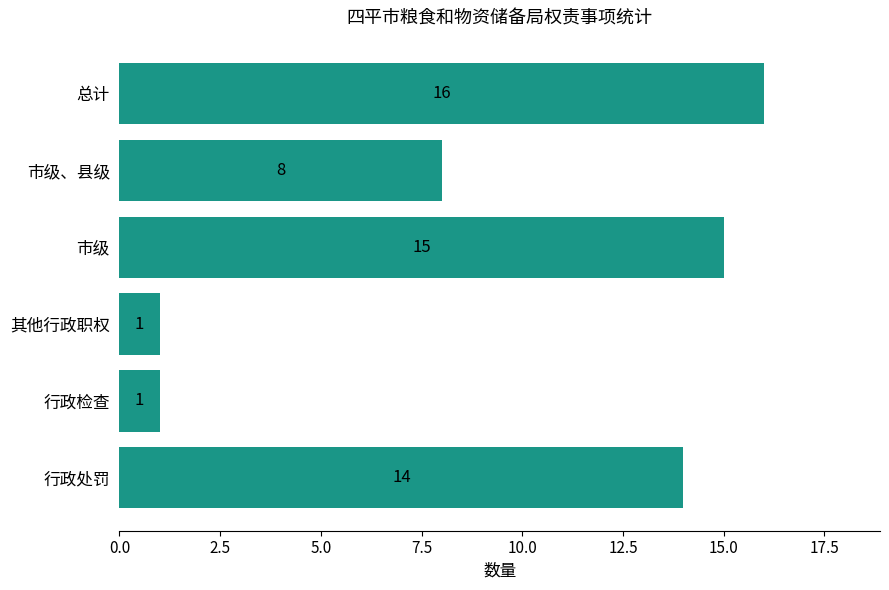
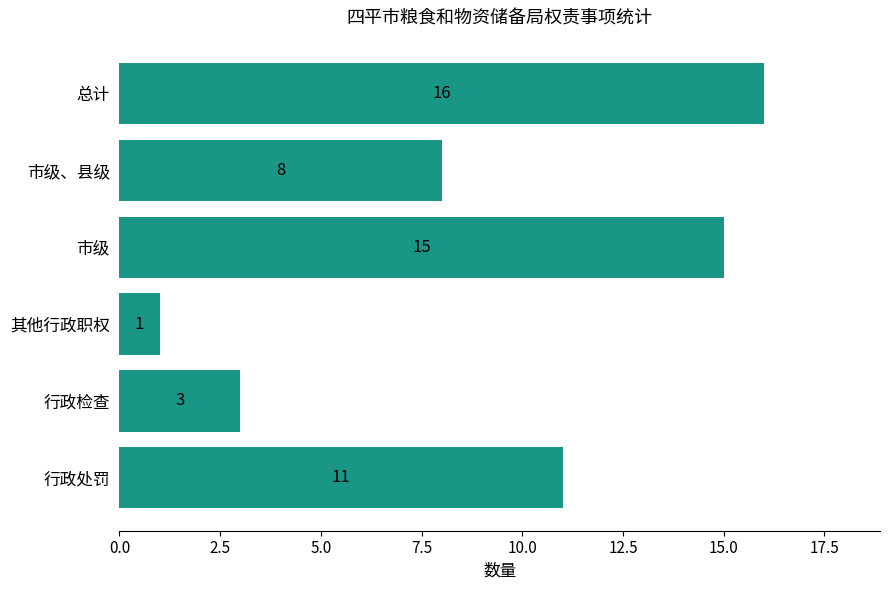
  {
    "总计": 16,
    "市级、县级": 8,
    "市级": 15,
    "其他行政职权": 1,
-   "行政检查": 1,
-   "行政处罚": 14
+   "行政检查": 3,
+   "行政处罚": 11
  }
